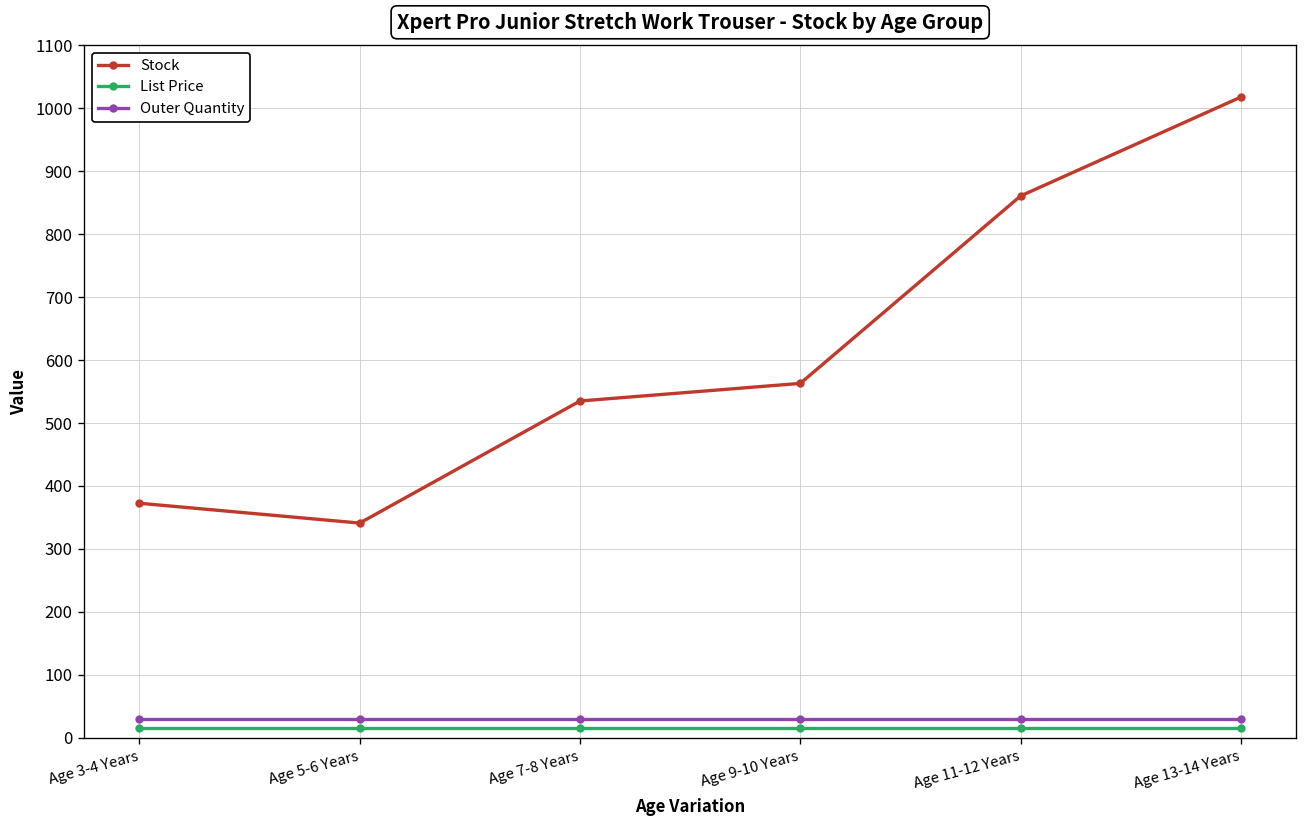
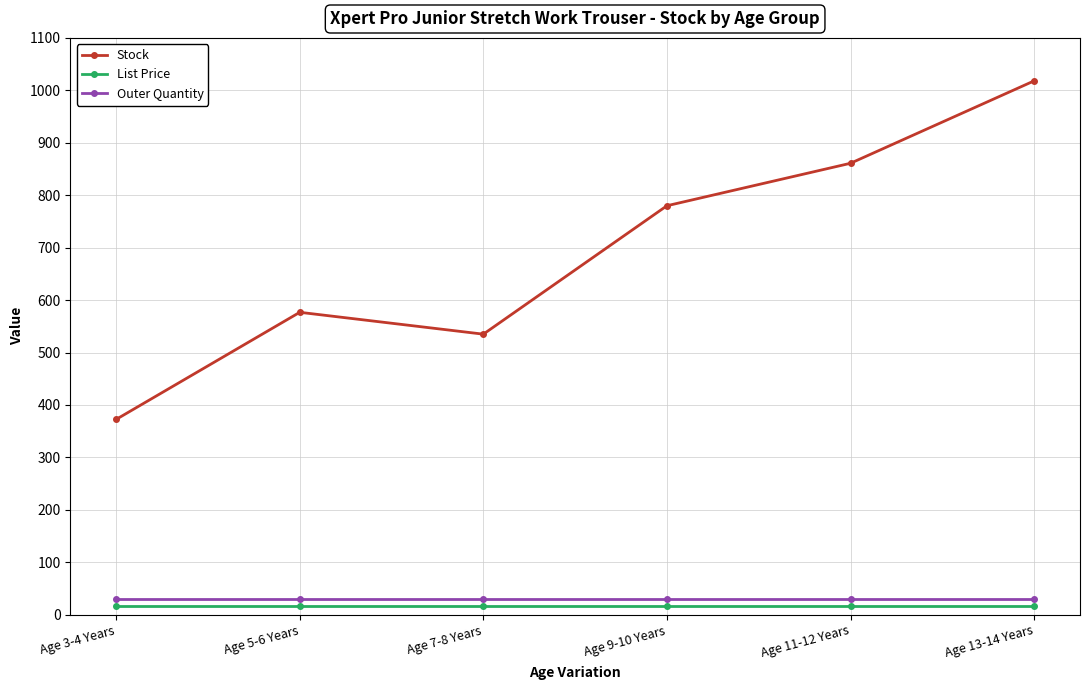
  {
    "Stock": {
      "Age 3-4 Years": 370,
-     "Age 5-6 Years": 340,
+     "Age 5-6 Years": 580,
      "Age 7-8 Years": 540,
-     "Age 9-10 Years": 560,
+     "Age 9-10 Years": 780,
      "Age 11-12 Years": 860,
      "Age 13-14 Years": 1020
    },
    "List Price": {
      "Age 3-4 Years": 20,
      "Age 5-6 Years": 20,
      "Age 7-8 Years": 20,
      "Age 9-10 Years": 20,
      "Age 11-12 Years": 20,
      "Age 13-14 Years": 20
    },
    "Outer Quantity": {
      "Age 3-4 Years": 30,
      "Age 5-6 Years": 30,
      "Age 7-8 Years": 30,
      "Age 9-10 Years": 30,
      "Age 11-12 Years": 30,
      "Age 13-14 Years": 30
    }
  }
